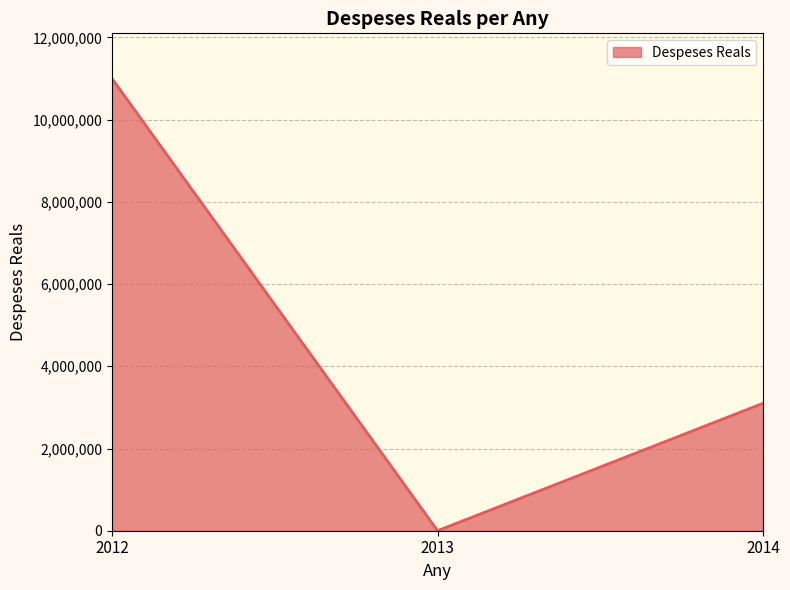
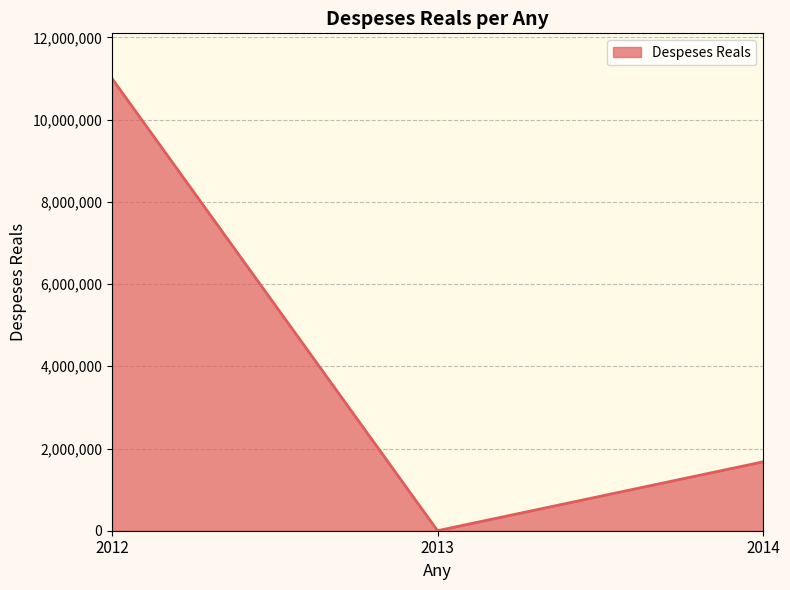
  {
    "2012": "11,000,000",
    "2013": "0",
-   "2014": "3,100,000"
+   "2014": "1,700,000"
  }
